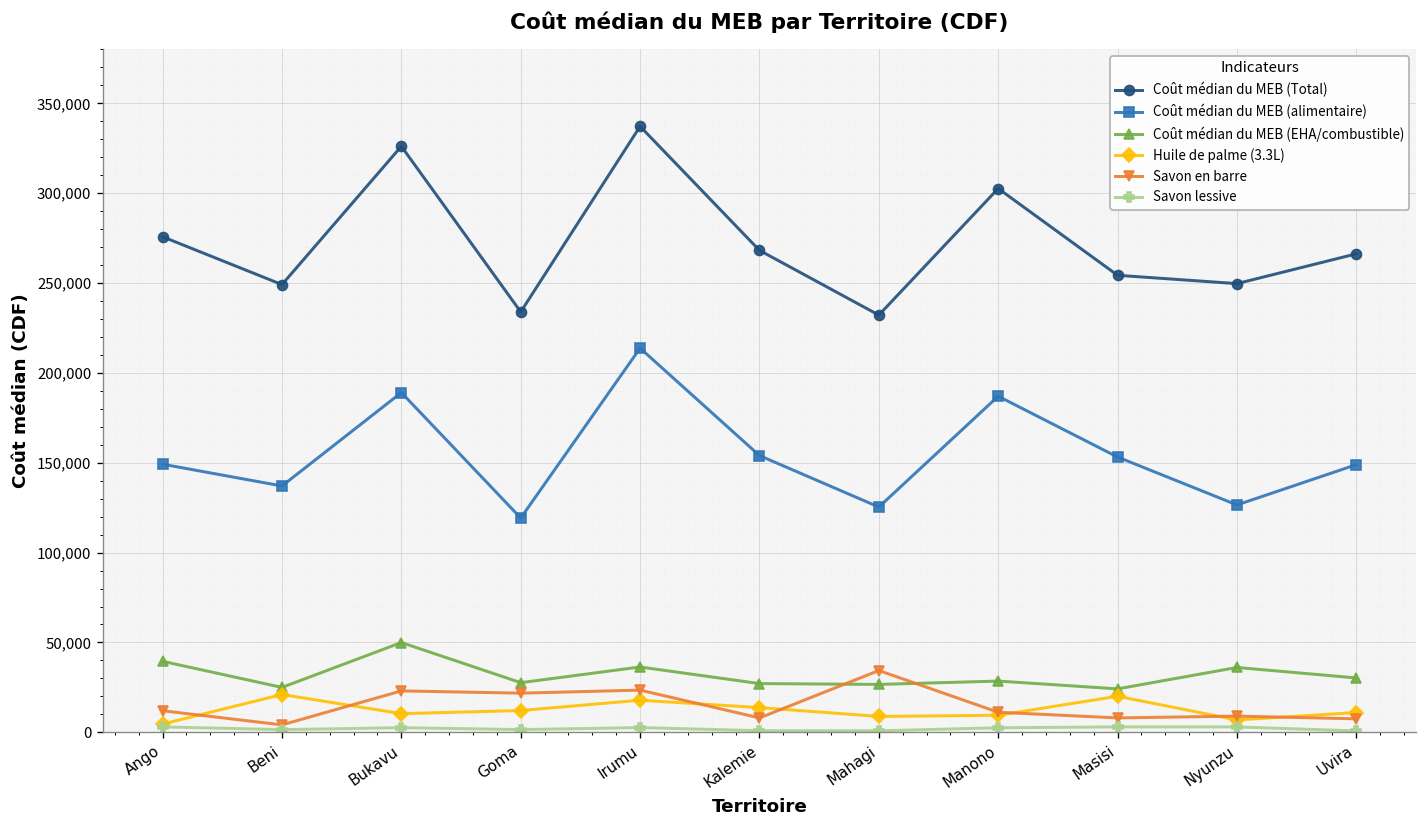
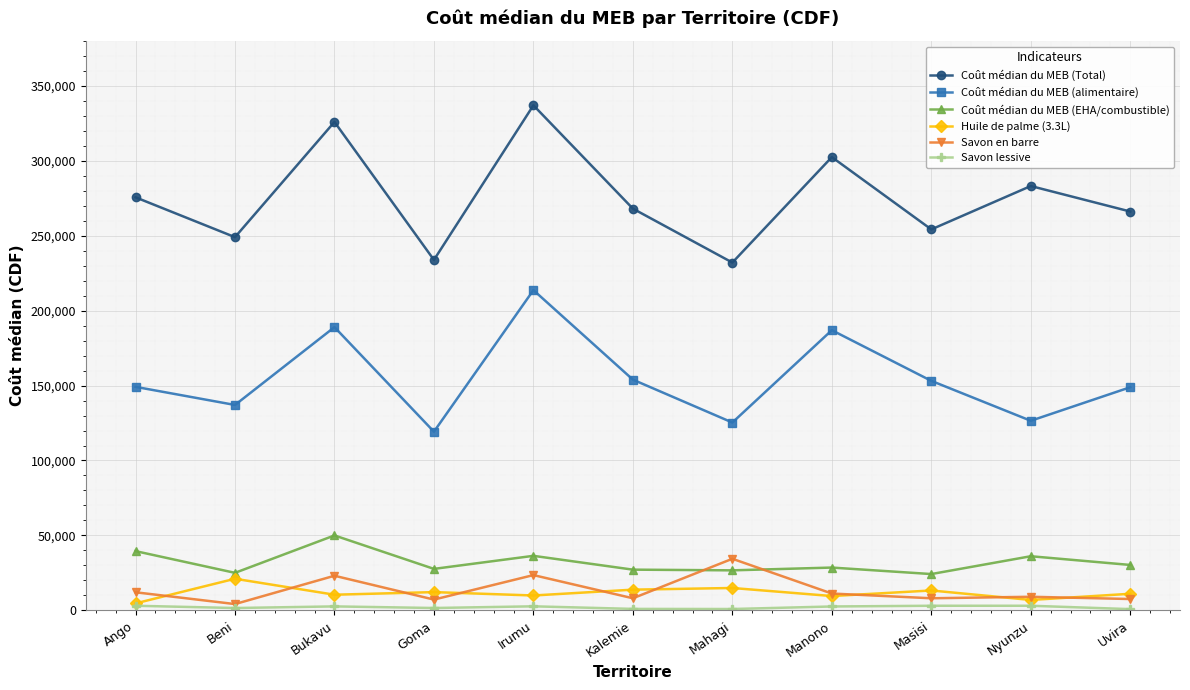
  {
    "Coût médian du MEB (Total)": {
      "Ango": "276,000",
      "Beni": "249,000",
      "Bukavu": "326,000",
      "Goma": "234,000",
      "Irumu": "337,000",
      "Kalemie": "268,000",
      "Mahagi": "232,000",
      "Manono": "303,000",
      "Masisi": "254,000",
-     "Nyunzu": "250,000",
+     "Nyunzu": "283,000",
      "Uvira": "266,000"
    },
    "Coût médian du MEB (alimentaire)": {
      "Ango": "149,000",
      "Beni": "137,000",
      "Bukavu": "189,000",
      "Goma": "119,000",
      "Irumu": "214,000",
      "Kalemie": "154,000",
      "Mahagi": "125,000",
      "Manono": "187,000",
      "Masisi": "153,000",
      "Nyunzu": "127,000",
      "Uvira": "149,000"
    },
    "Coût médian du MEB (EHA/combustible)": {
      "Ango": "39,000",
      "Beni": "25,000",
      "Bukavu": "50,000",
      "Goma": "28,000",
      "Irumu": "36,000",
      "Kalemie": "27,000",
      "Mahagi": "27,000",
      "Manono": "29,000",
      "Masisi": "24,000",
      "Nyunzu": "36,000",
      "Uvira": "30,000"
    },
    "Huile de palme (3.3L)": {
      "Beni": "21,000",
      "Bukavu": "10,000",
      "Goma": "12,000",
-     "Irumu": "18,000",
+     "Irumu": "10,000",
      "Kalemie": "14,000",
-     "Mahagi": "9,000",
-     "Masisi": "20,000",
+     "Mahagi": "15,000",
+     "Masisi": "13,000",
      "Nyunzu": "7,000",
      "Uvira": "11,000"
    },
    "Savon en barre": {
      "Ango": "12,000",
      "Beni": "4,000",
      "Bukavu": "23,000",
-     "Goma": "22,000",
+     "Goma": "7,000",
      "Irumu": "23,000",
      "Kalemie": "8,000",
      "Mahagi": "34,000",
      "Masisi": "8,000",
      "Nyunzu": "9,000",
      "Uvira": "8,000"
    },
    "Savon lessive": {
      "Beni": "1,000",
      "Bukavu": "3,000",
      "Goma": "2,000",
      "Irumu": "3,000",
      "Kalemie": "1,000",
      "Mahagi": "1,000",
      "Manono": "3,000",
      "Masisi": "3,000",
      "Nyunzu": "3,000",
      "Uvira": "1,000"
    }
  }
